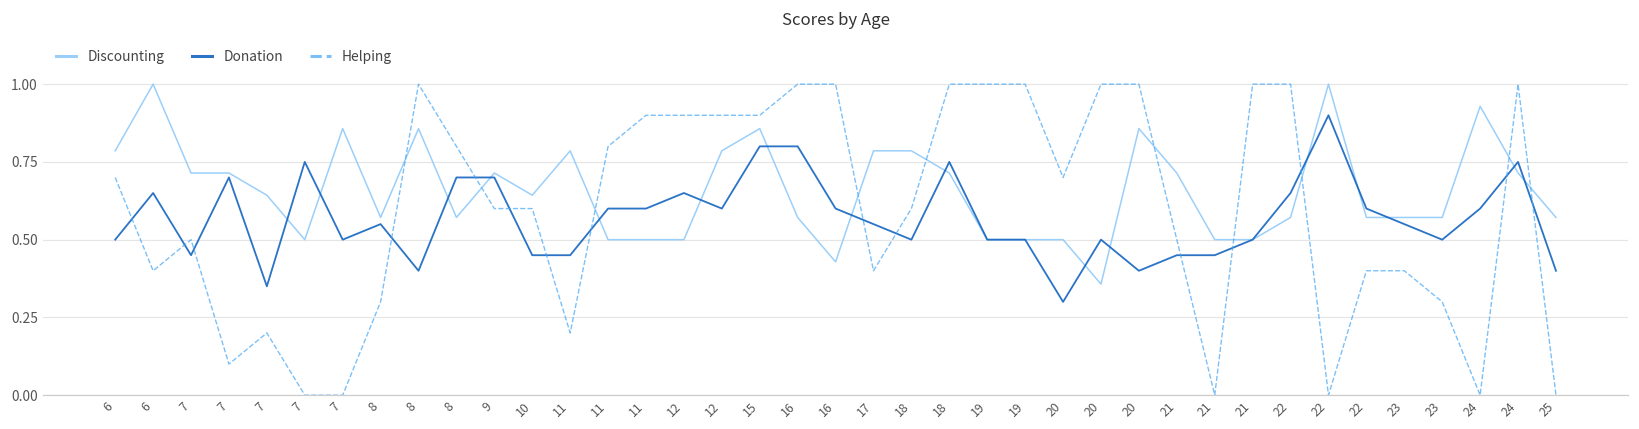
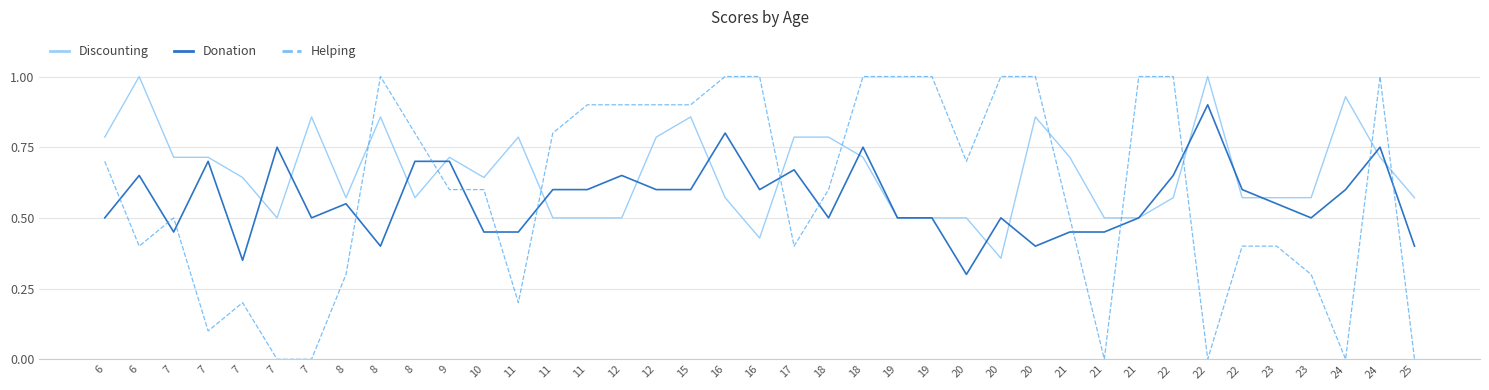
  {
    "Donation": {
      "9": 0.70,
      "10": 0.45,
-     "15": 0.8,
-     "17": 0.55,
+     "15": 0.6,
+     "17": 0.67,
      "25": 0.40
    }
  }
